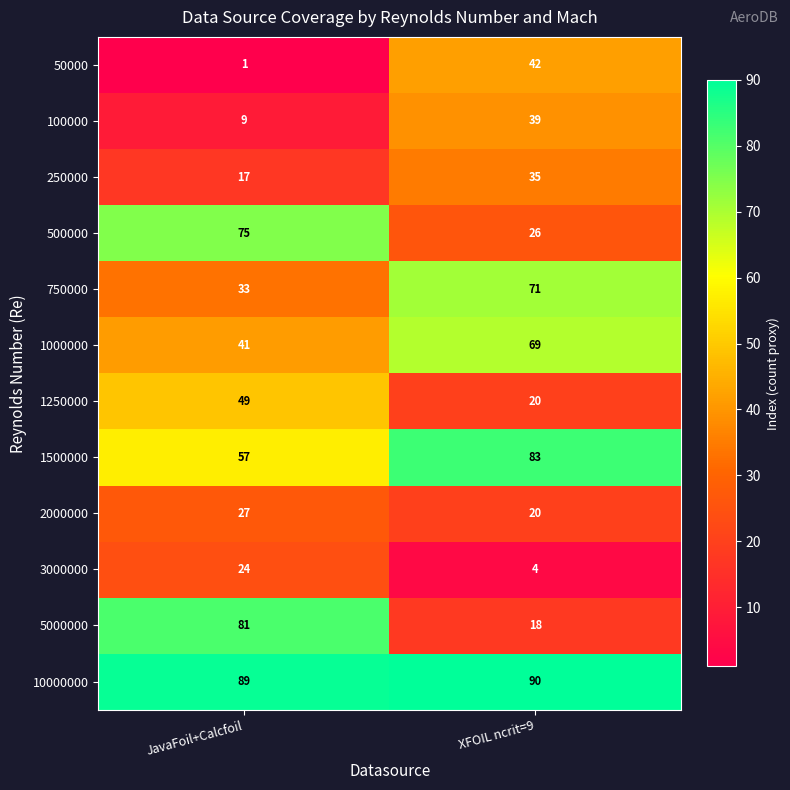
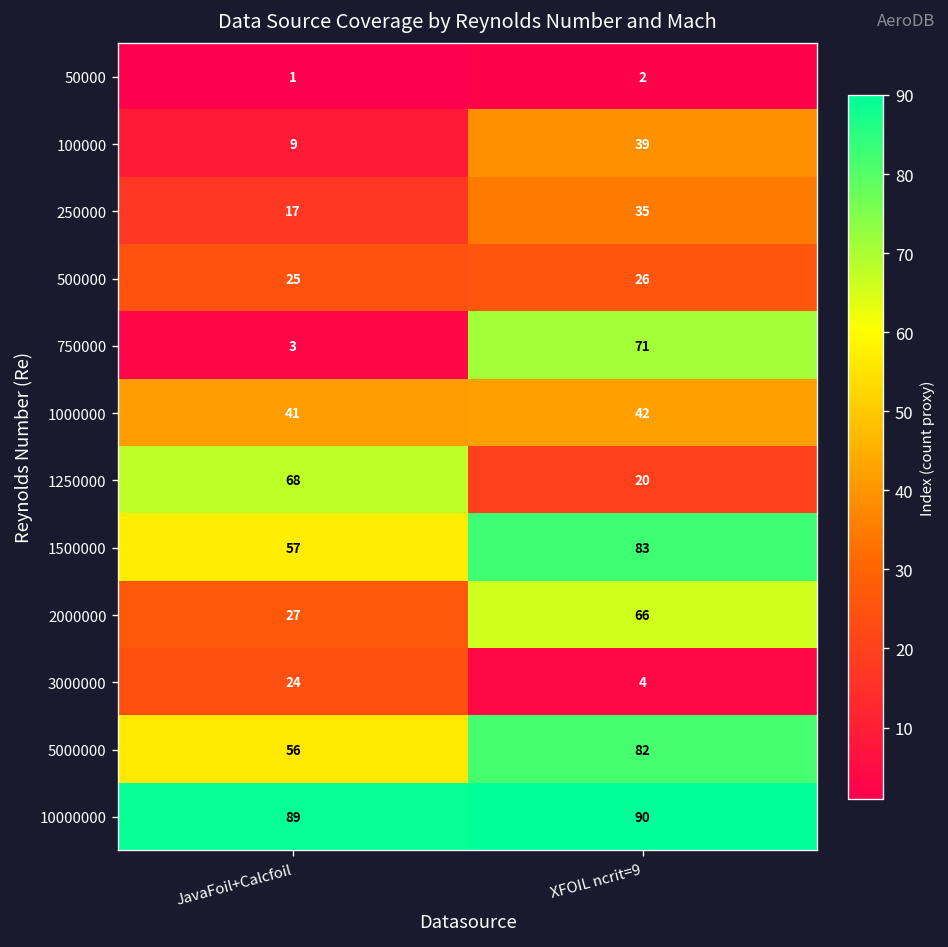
  {
    "50000": {
      "JavaFoil+Calcfoil": 1,
-     "XFOIL ncrit=9": 42
+     "XFOIL ncrit=9": 2
    },
    "100000": {
      "JavaFoil+Calcfoil": 9,
      "XFOIL ncrit=9": 39
    },
    "250000": {
      "JavaFoil+Calcfoil": 17,
      "XFOIL ncrit=9": 35
    },
    "500000": {
-     "JavaFoil+Calcfoil": 75,
+     "JavaFoil+Calcfoil": 25,
      "XFOIL ncrit=9": 26
    },
    "750000": {
-     "JavaFoil+Calcfoil": 33,
+     "JavaFoil+Calcfoil": 3,
      "XFOIL ncrit=9": 71
    },
    "1000000": {
      "JavaFoil+Calcfoil": 41,
-     "XFOIL ncrit=9": 69
+     "XFOIL ncrit=9": 42
    },
    "1250000": {
-     "JavaFoil+Calcfoil": 49,
+     "JavaFoil+Calcfoil": 68,
      "XFOIL ncrit=9": 20
    },
    "1500000": {
      "JavaFoil+Calcfoil": 57,
      "XFOIL ncrit=9": 83
    },
    "2000000": {
      "JavaFoil+Calcfoil": 27,
-     "XFOIL ncrit=9": 20
+     "XFOIL ncrit=9": 66
    },
    "3000000": {
      "JavaFoil+Calcfoil": 24,
      "XFOIL ncrit=9": 4
    },
    "5000000": {
-     "JavaFoil+Calcfoil": 81,
-     "XFOIL ncrit=9": 18
+     "JavaFoil+Calcfoil": 56,
+     "XFOIL ncrit=9": 82
    },
    "10000000": {
      "JavaFoil+Calcfoil": 89,
      "XFOIL ncrit=9": 90
    }
  }
